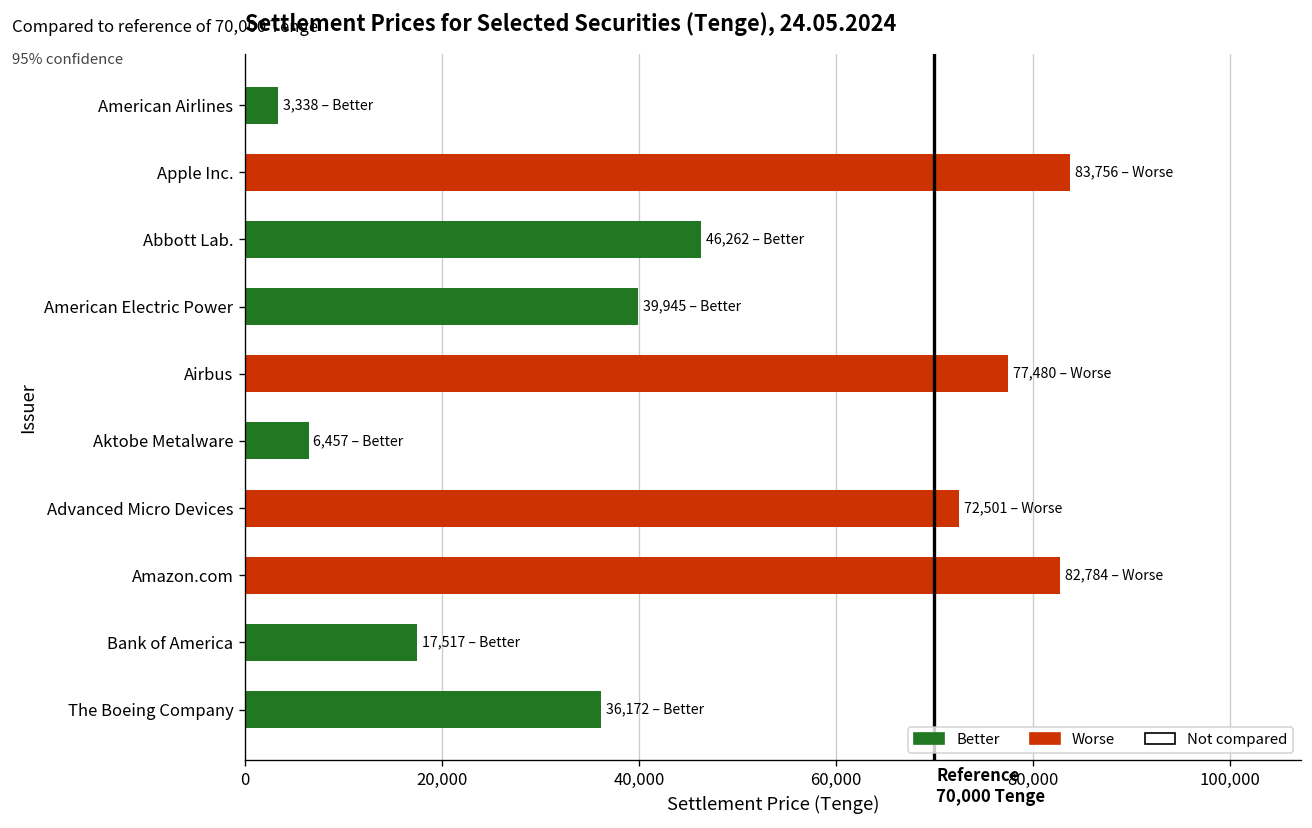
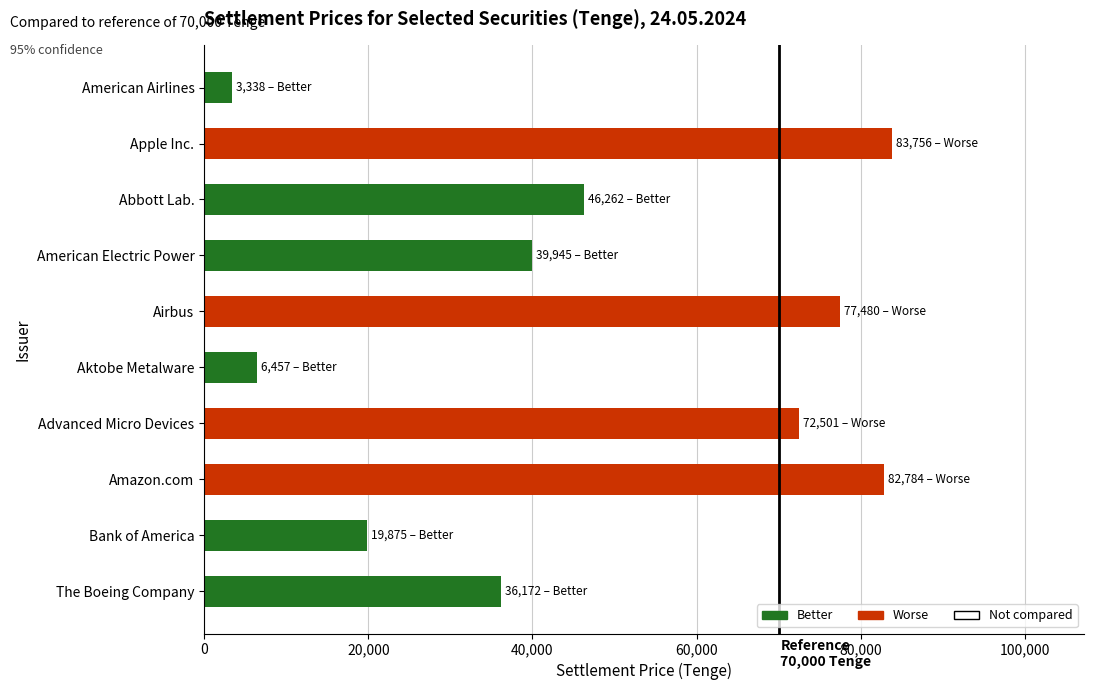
  {
    "American Airlines": "3,338",
    "Apple Inc.": "83,756",
    "Abbott Lab.": "46,262",
    "American Electric Power": "39,945",
    "Airbus": "77,480",
    "Aktobe Metalware": "6,457",
    "Advanced Micro Devices": "72,501",
    "Amazon.com": "82,784",
-   "Bank of America": "17,517",
+   "Bank of America": "19,875",
    "The Boeing Company": "36,172"
  }
